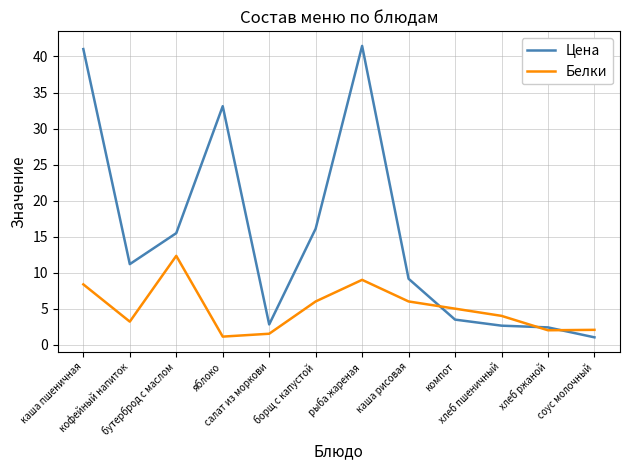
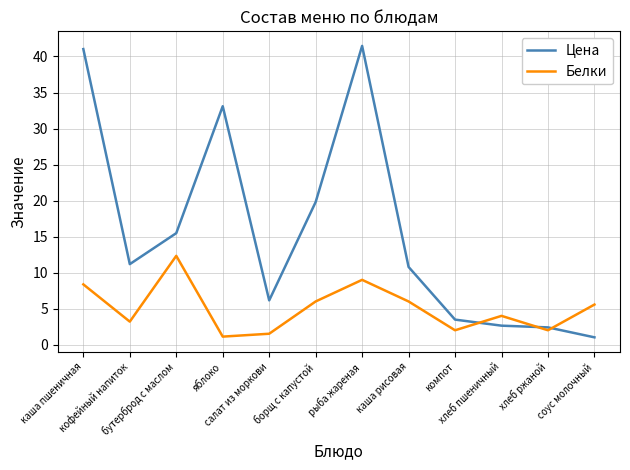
  {
    "Цена": {
      "каша пшеничная": 41,
      "кофейный напиток": 11,
      "бутерброд с маслом": 15,
      "яблоко": 33,
-     "салат из моркови": 3,
-     "борщ с капустой": 16,
+     "салат из моркови": 6,
+     "борщ с капустой": 20,
      "рыба жареная": 41,
-     "каша рисовая": 9,
+     "каша рисовая": 11,
      "компот": 3,
      "хлеб пшеничный": 3,
      "хлеб ржаной": 2,
      "соус молочный": 1
    },
    "Белки": {
      "каша пшеничная": 8,
      "кофейный напиток": 3,
      "бутерброд с маслом": 12,
      "яблоко": 1,
      "салат из моркови": 2,
      "борщ с капустой": 6,
      "рыба жареная": 9,
      "каша рисовая": 6,
-     "компот": 5,
+     "компот": 2,
      "хлеб пшеничный": 4,
      "хлеб ржаной": 2,
-     "соус молочный": 2
+     "соус молочный": 6
    }
  }
